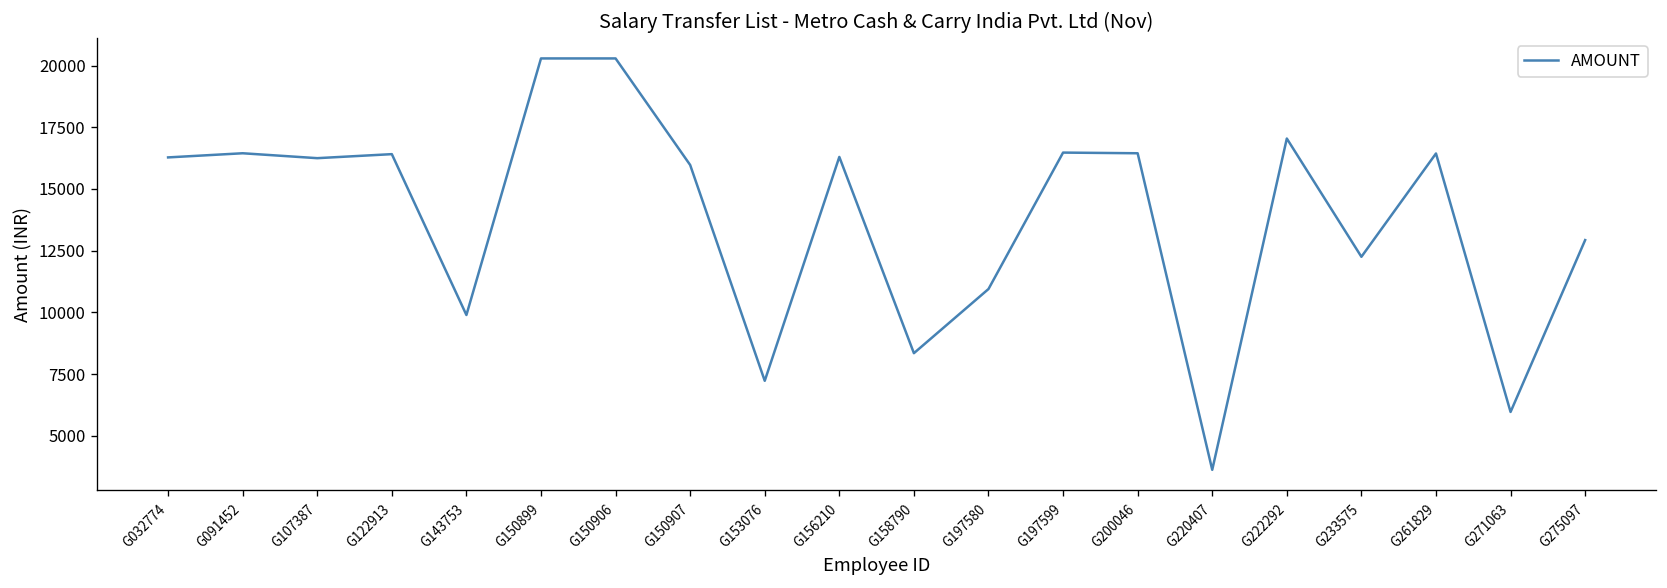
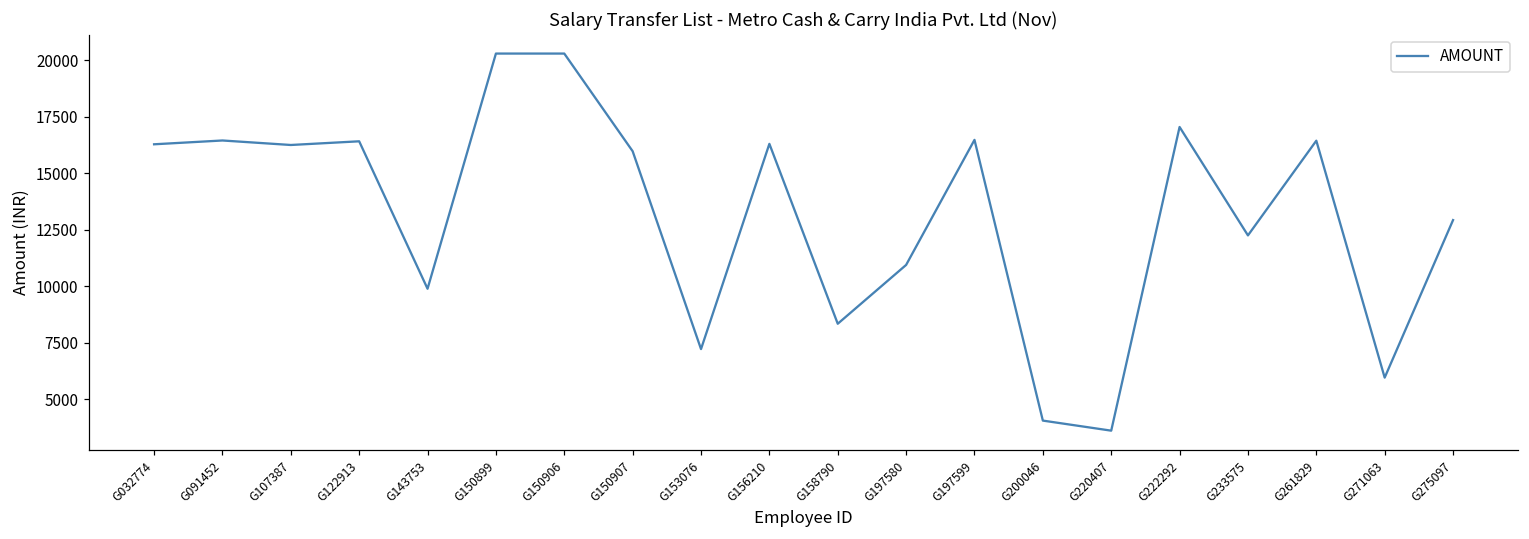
  {
    "G032774": 16300,
    "G091452": 16400,
    "G107387": 16200,
    "G122913": 16400,
    "G143753": 9900,
    "G150899": 20300,
    "G150906": 20300,
    "G150907": 16000,
    "G153076": 7200,
    "G156210": 16300,
    "G158790": 8300,
    "G197580": 10900,
    "G197599": 16500,
-   "G200046": 16400,
+   "G200046": 4100,
    "G220407": 3600,
    "G222292": 17000,
    "G233575": 12300,
    "G261829": 16400,
    "G271063": 6000,
    "G275097": 12900
  }
